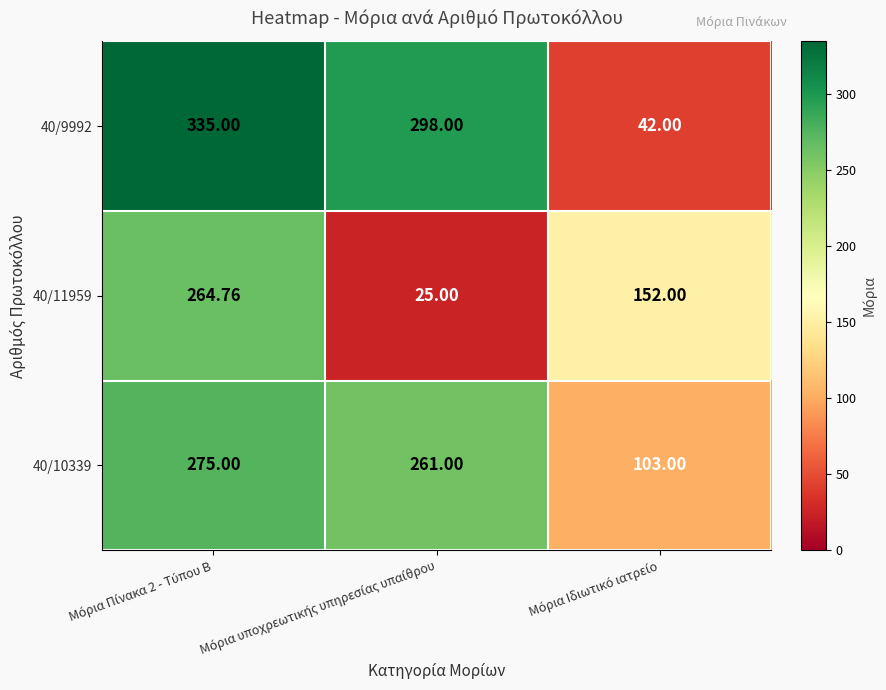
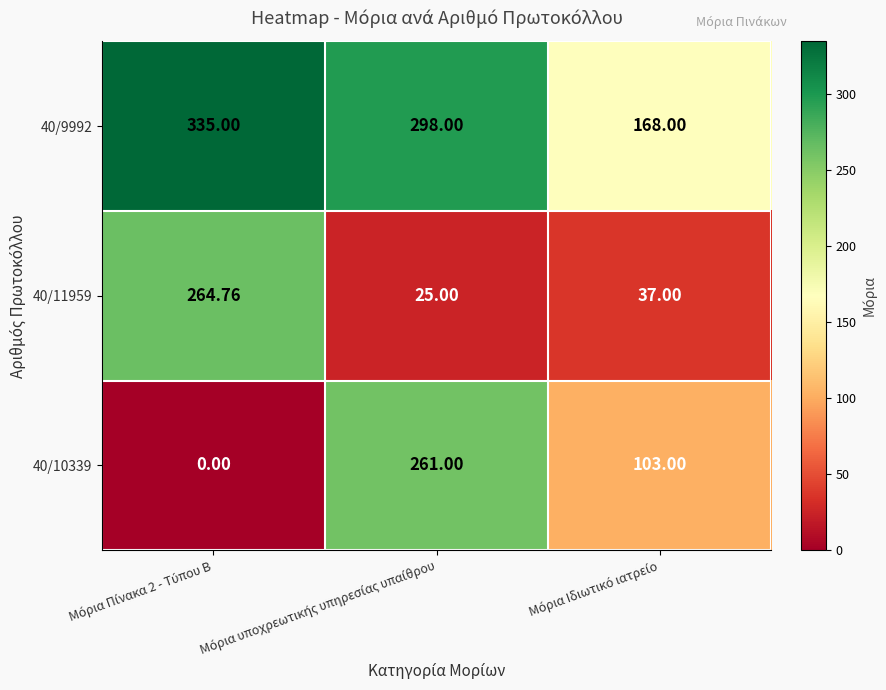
  {
    "40/9992": {
      "Μόρια Πίνακα 2 - Τύπου Β": 335.00,
      "Μόρια υποχρεωτικής υπηρεσίας υπαίθρου": 298.00,
-     "Μόρια Ιδιωτικό ιατρείο": 42.00
+     "Μόρια Ιδιωτικό ιατρείο": 168.00
    },
    "40/11959": {
      "Μόρια Πίνακα 2 - Τύπου Β": 264.76,
      "Μόρια υποχρεωτικής υπηρεσίας υπαίθρου": 25.00,
-     "Μόρια Ιδιωτικό ιατρείο": 152.00
+     "Μόρια Ιδιωτικό ιατρείο": 37.00
    },
    "40/10339": {
-     "Μόρια Πίνακα 2 - Τύπου Β": 275.00,
+     "Μόρια Πίνακα 2 - Τύπου Β": 0.00,
      "Μόρια υποχρεωτικής υπηρεσίας υπαίθρου": 261.00,
      "Μόρια Ιδιωτικό ιατρείο": 103.00
    }
  }
